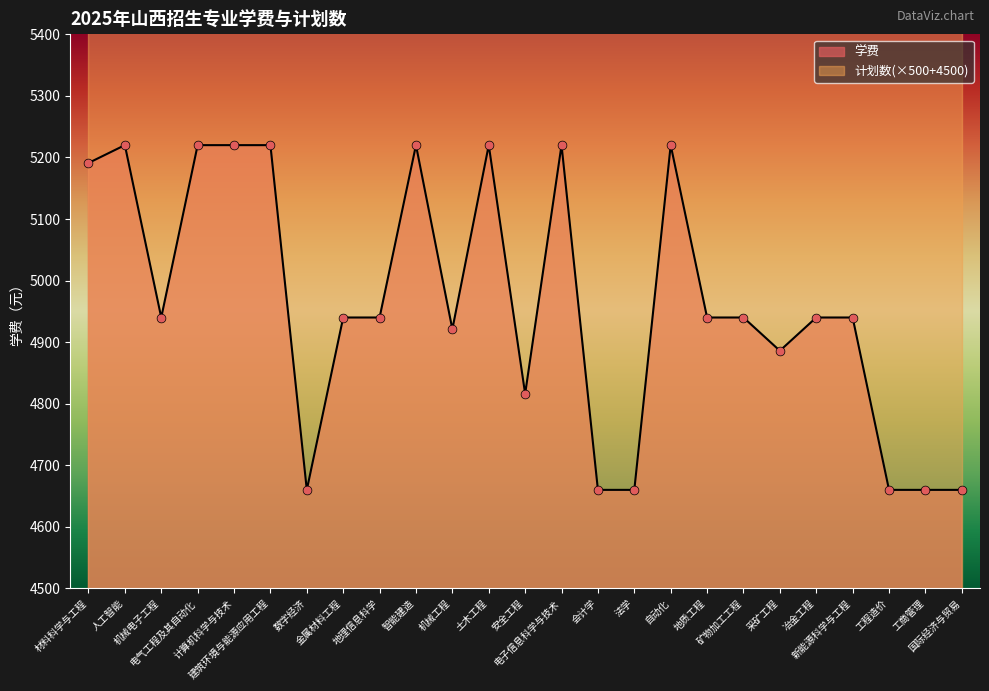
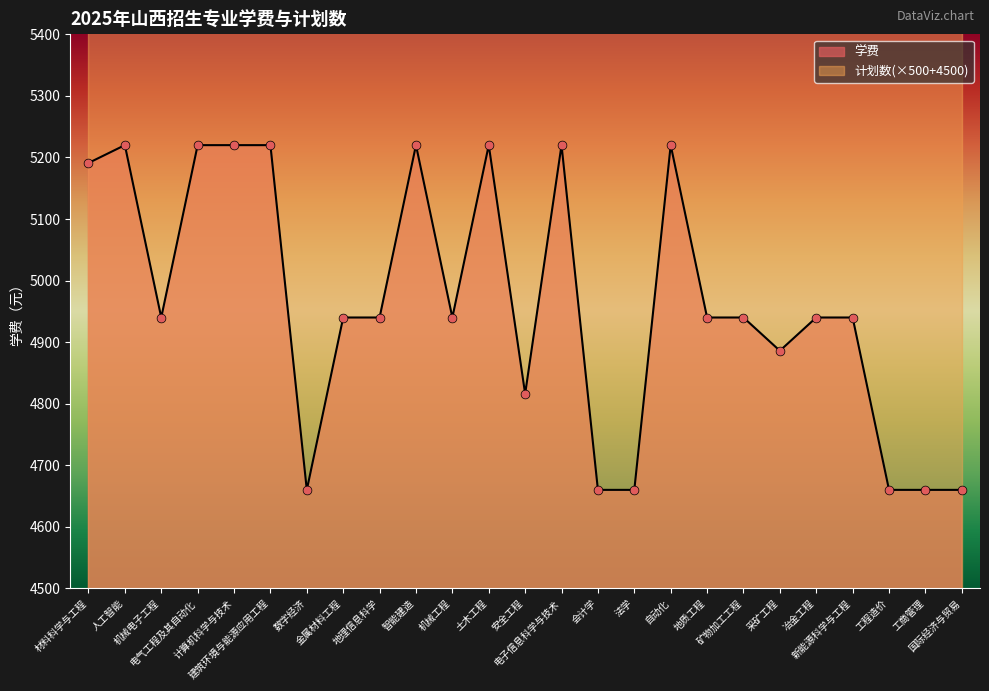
  {
    "学费": {
      "材料科学与工程": 5190,
      "人工智能": 5220,
      "机械电子工程": 4940,
      "电气工程及其自动化": 5220,
      "计算机科学与技术": 5220,
      "建筑环境与能源应用工程": 5220,
      "数字经济": 4660,
      "金属材料工程": 4940,
      "地理信息科学": 4940,
      "智能建造": 5220,
-     "机械工程": 4920,
+     "机械工程": 4940,
      "土木工程": 5220,
      "安全工程": 4820,
      "电子信息科学与技术": 5220,
      "会计学": 4660,
      "法学": 4660,
      "自动化": 5220,
      "地质工程": 4940,
      "矿物加工工程": 4940,
      "采矿工程": 4890,
      "冶金工程": 4940,
      "新能源科学与工程": 4940,
      "工程造价": 4660,
      "工商管理": 4660,
      "国际经济与贸易": 4660
    }
  }
